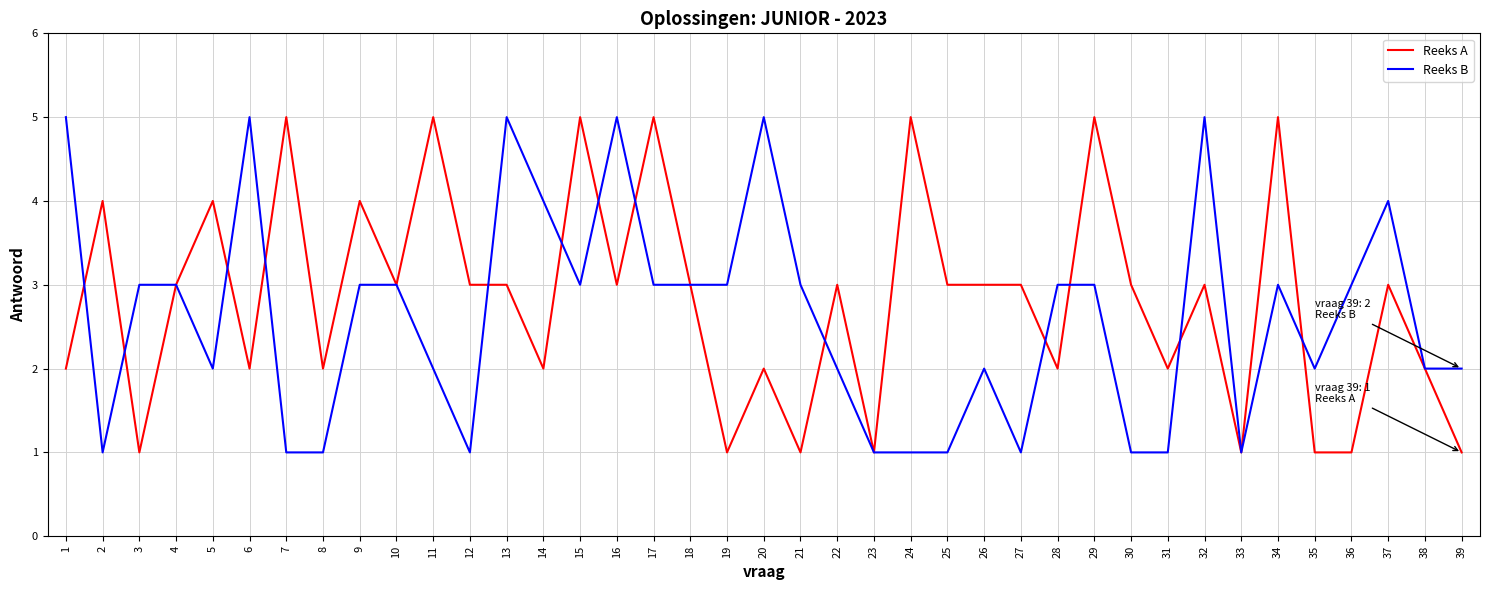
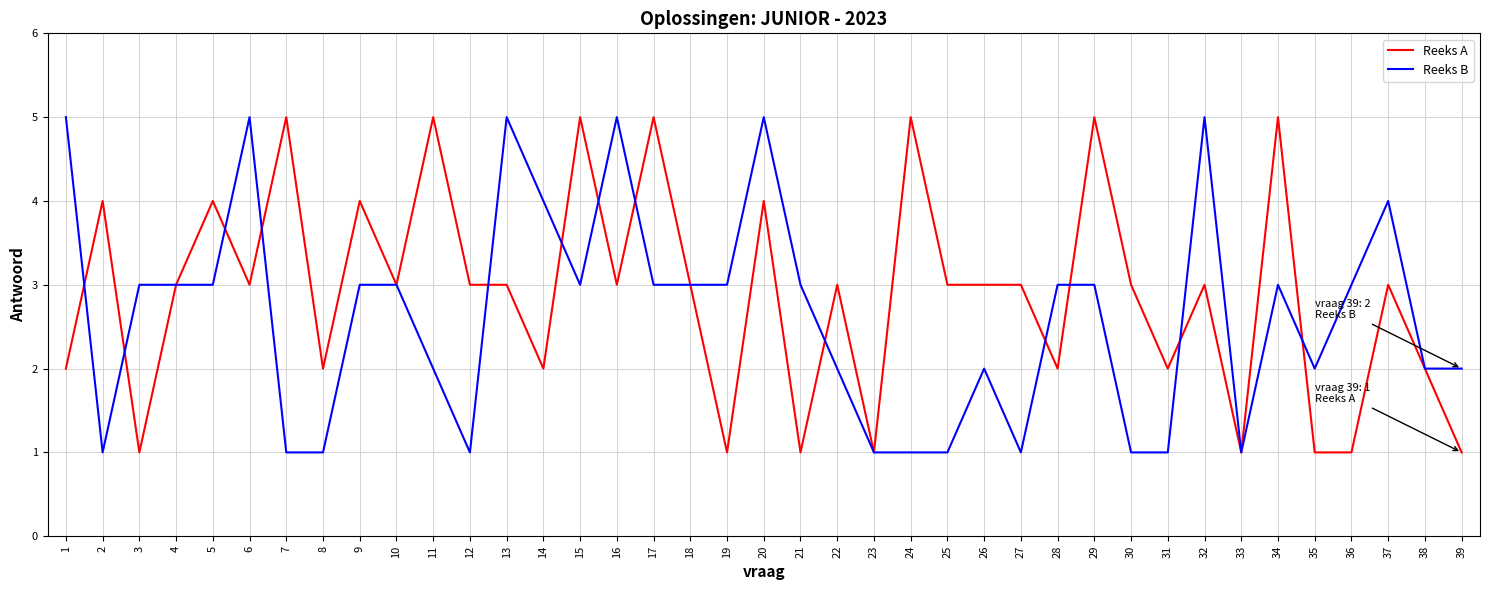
  {
    "Reeks A": {
      "1": 2,
      "2": 4,
      "3": 1,
      "5": 4,
-     "6": 2,
+     "6": 3,
      "7": 5,
      "8": 2,
      "9": 4,
      "11": 5,
      "12": 3,
      "13": 3,
      "14": 2,
      "15": 5,
      "16": 3,
      "17": 5,
      "19": 1,
-     "20": 2,
+     "20": 4,
      "21": 1,
      "22": 3,
      "24": 5,
      "25": 3,
      "26": 3,
      "27": 3,
      "28": 2,
      "29": 5,
      "30": 3,
      "31": 2,
      "32": 3,
      "34": 5,
      "37": 3,
      "39": 1
    },
    "Reeks B": {
      "1": 5,
      "2": 1,
      "3": 3,
-     "5": 2,
+     "5": 3,
      "6": 5,
      "7": 1,
      "8": 1,
      "9": 3,
      "11": 2,
      "12": 1,
      "13": 5,
      "14": 4,
      "15": 3,
      "16": 5,
      "17": 3,
      "19": 3,
      "20": 5,
      "21": 3,
      "22": 2,
      "24": 1,
      "25": 1,
      "26": 2,
      "27": 1,
      "28": 3,
      "29": 3,
      "30": 1,
      "31": 1,
      "32": 5,
      "34": 3,
      "36": 3,
      "37": 4,
      "39": 2
    }
  }
